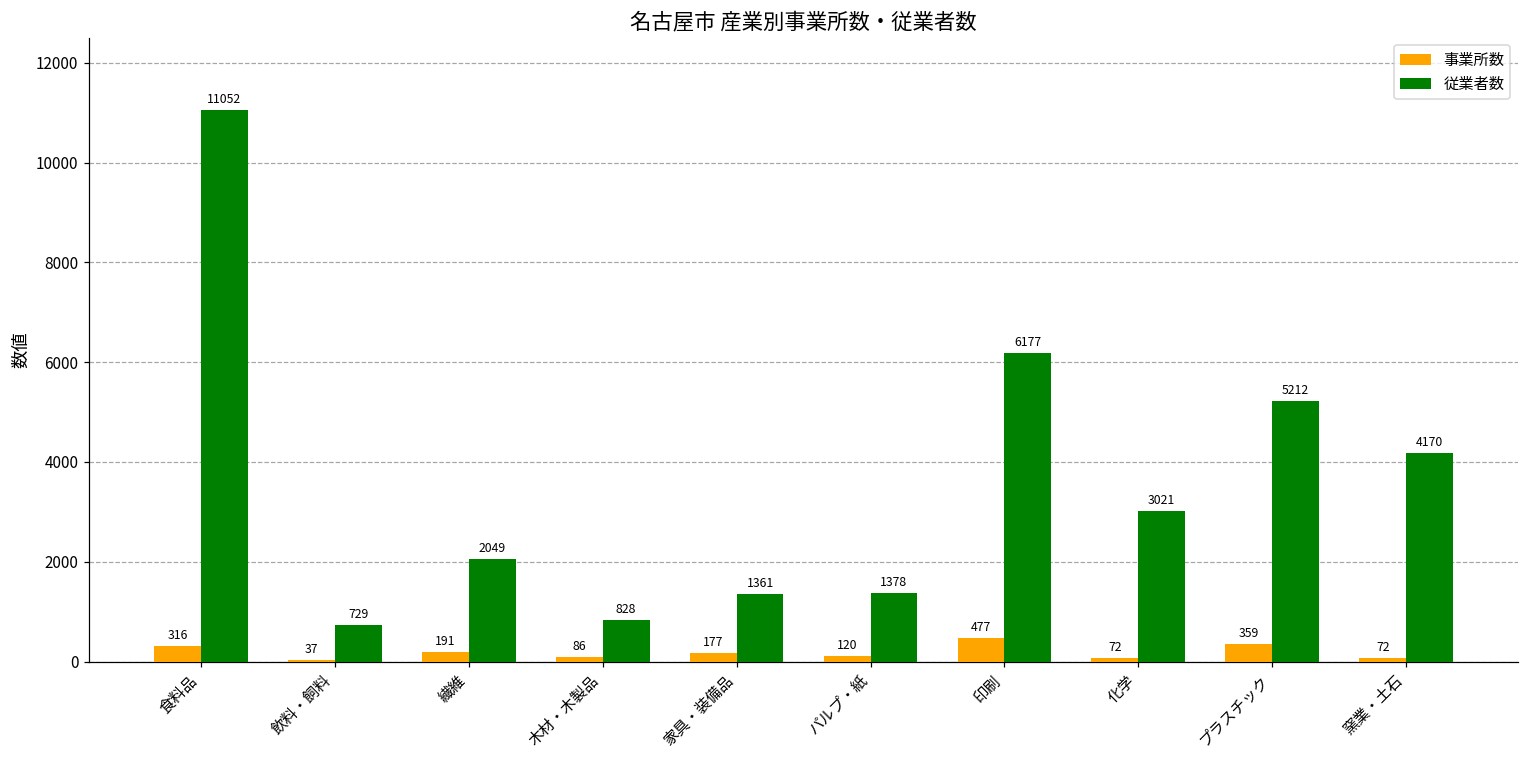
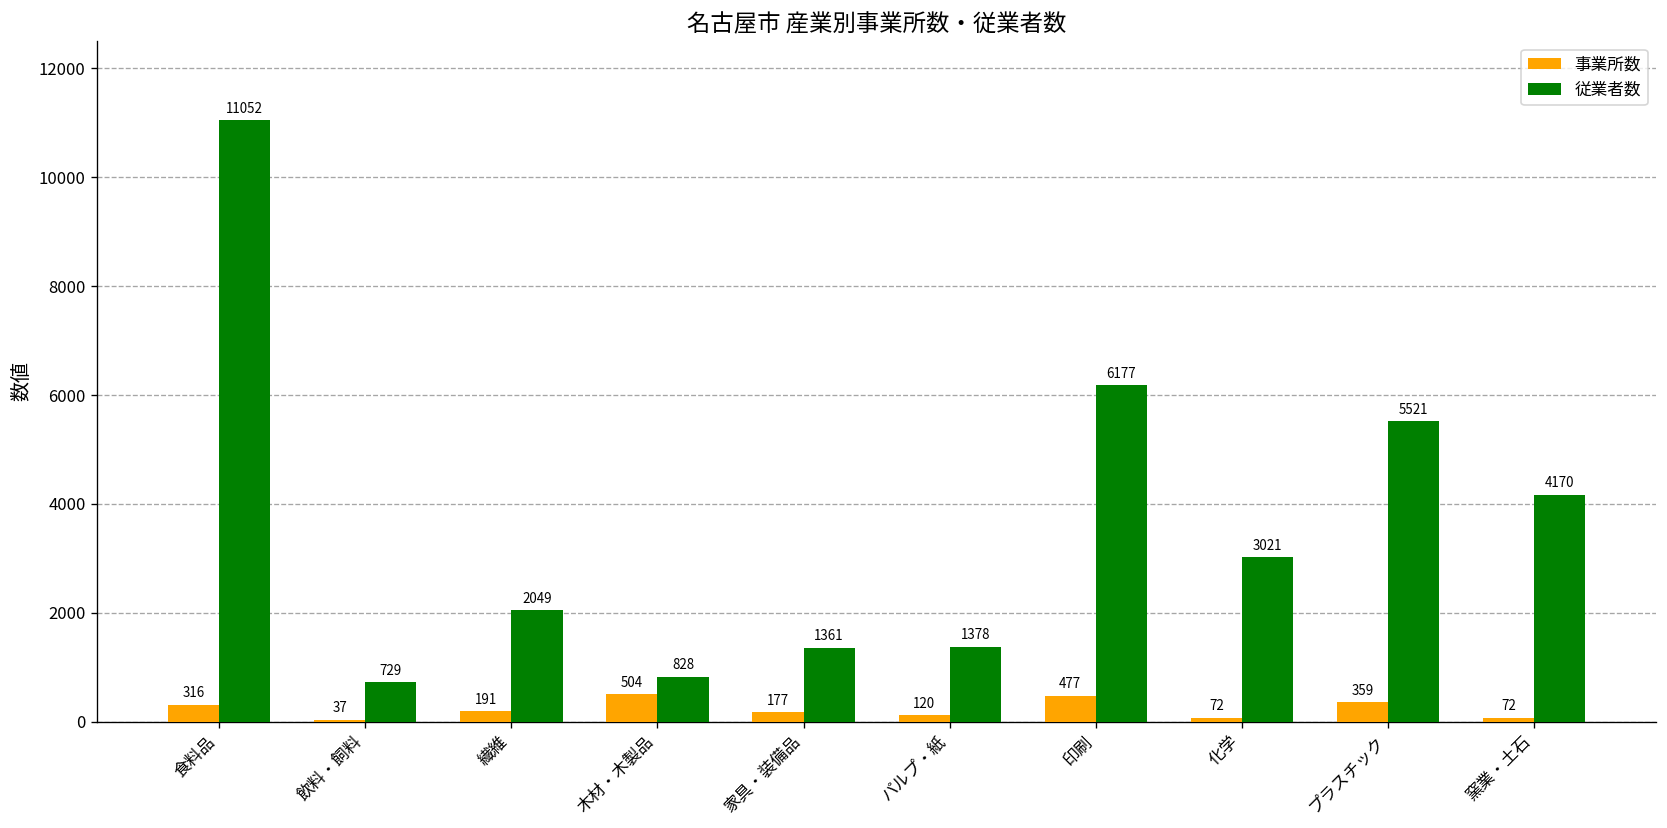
  {
    "事業所数": {
      "食料品": 316,
      "飲料・飼料": 37,
      "繊維": 191,
-     "木材・木製品": 86,
+     "木材・木製品": 504,
      "家具・装備品": 177,
      "パルプ・紙": 120,
      "印刷": 477,
      "化学": 72,
      "プラスチック": 359,
      "窯業・土石": 72
    },
    "従業者数": {
      "食料品": 11052,
      "飲料・飼料": 729,
      "繊維": 2049,
      "木材・木製品": 828,
      "家具・装備品": 1361,
      "パルプ・紙": 1378,
      "印刷": 6177,
      "化学": 3021,
-     "プラスチック": 5212,
+     "プラスチック": 5521,
      "窯業・土石": 4170
    }
  }
